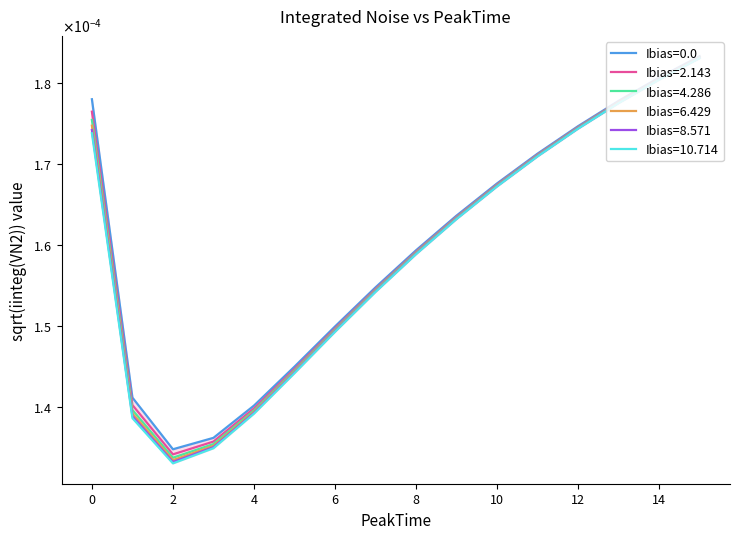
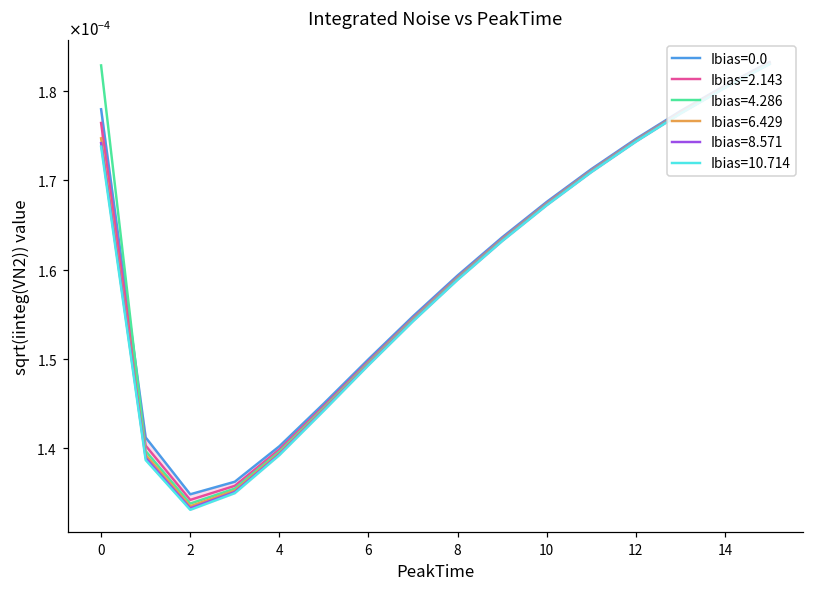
  {
    "Ibias=0.0": {
      "0": 0.000178,
      "2": 0.000135,
      "4": 0.000140
    },
    "Ibias=2.143": {
      "0": 0.000176,
      "2": 0.000134
    },
    "Ibias=4.286": {
-     "0": 0.000175
+     "0": 0.000183
    },
    "Ibias=6.429": {
      "0": 0.000175
    },
    "Ibias=8.571": {
      "0": 0.000174
    },
    "Ibias=10.714": {
      "0": 0.000174
    }
  }
